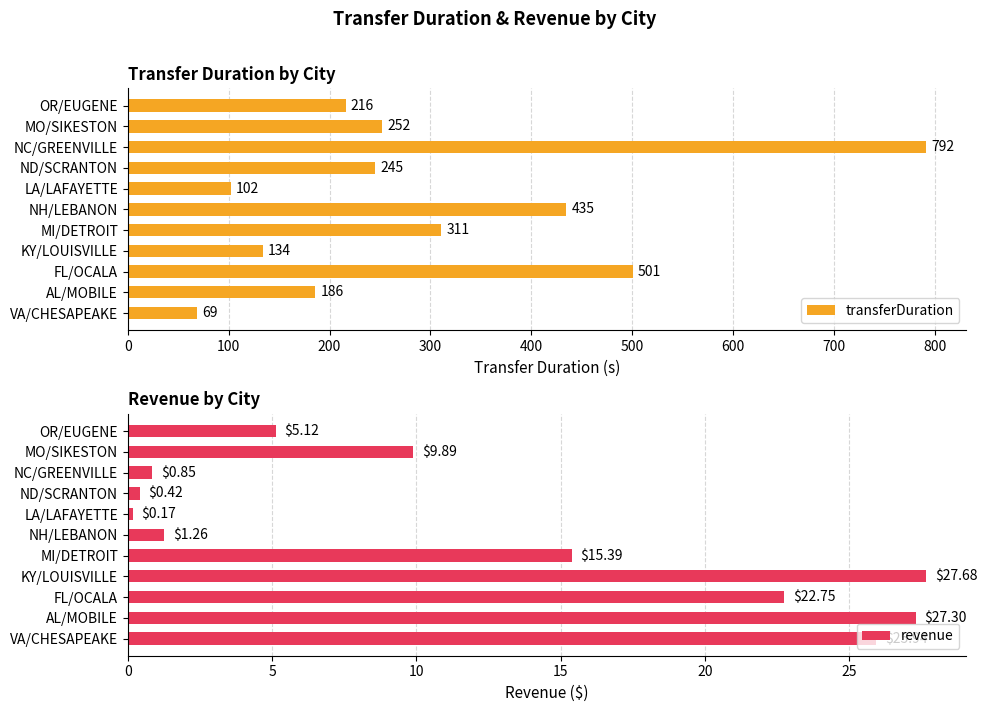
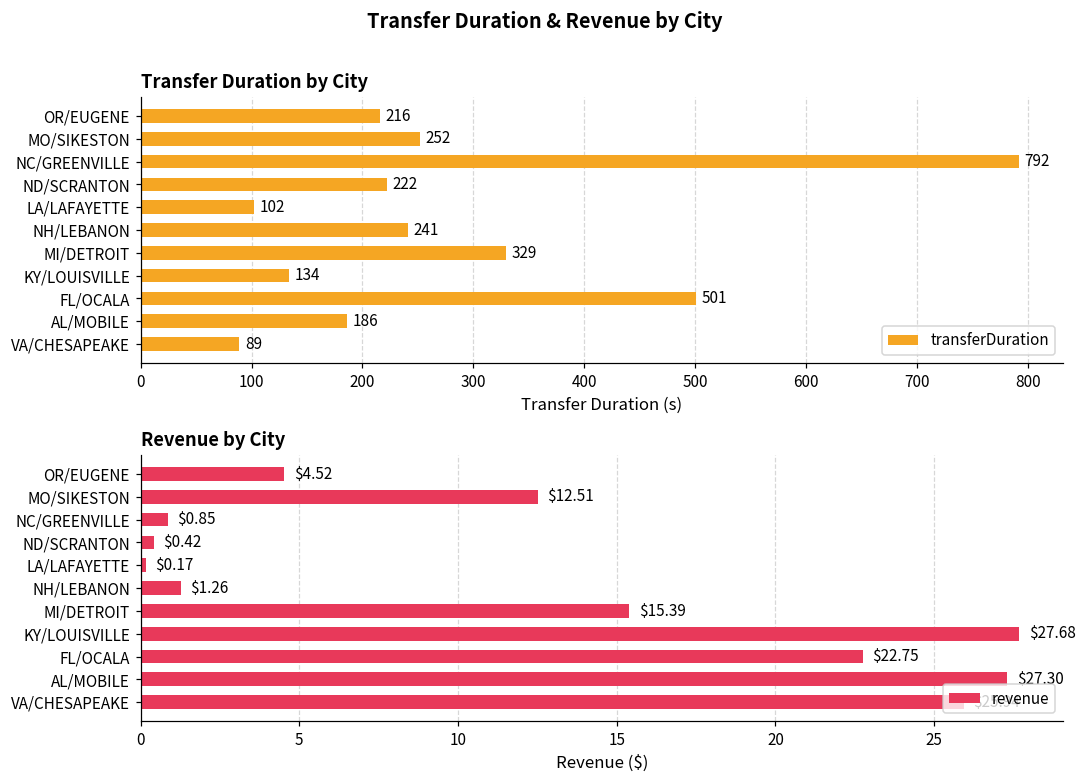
  {
    "Transfer Duration by City": {
      "OR/EUGENE": "216",
      "MO/SIKESTON": "252",
      "NC/GREENVILLE": "792",
-     "ND/SCRANTON": "245",
+     "ND/SCRANTON": "222",
      "LA/LAFAYETTE": "102",
-     "NH/LEBANON": "435",
-     "MI/DETROIT": "311",
+     "NH/LEBANON": "241",
+     "MI/DETROIT": "329",
      "KY/LOUISVILLE": "134",
      "FL/OCALA": "501",
      "AL/MOBILE": "186",
-     "VA/CHESAPEAKE": "69"
+     "VA/CHESAPEAKE": "89"
    },
    "Revenue by City": {
-     "OR/EUGENE": "$5.12",
-     "MO/SIKESTON": "$9.89",
+     "OR/EUGENE": "$4.52",
+     "MO/SIKESTON": "$12.51",
      "NC/GREENVILLE": "$0.85",
      "ND/SCRANTON": "$0.42",
      "LA/LAFAYETTE": "$0.17",
      "NH/LEBANON": "$1.26",
      "MI/DETROIT": "$15.39",
      "KY/LOUISVILLE": "$27.68",
      "FL/OCALA": "$22.75"
    }
  }
